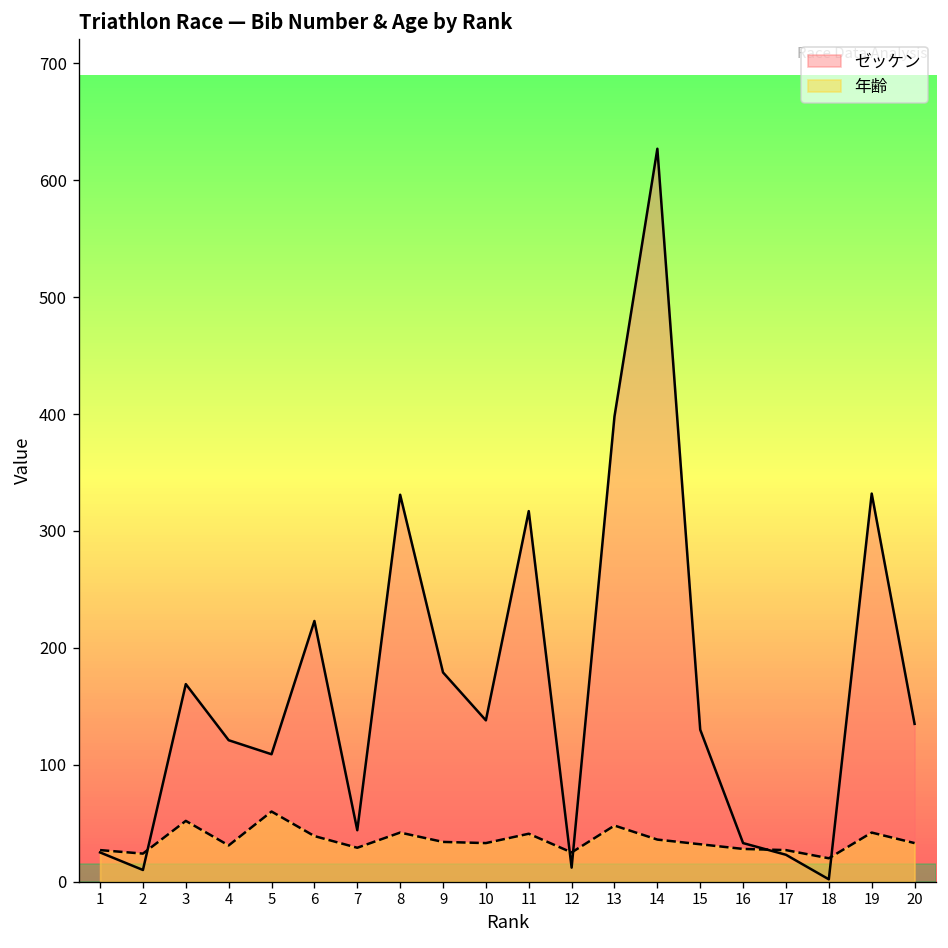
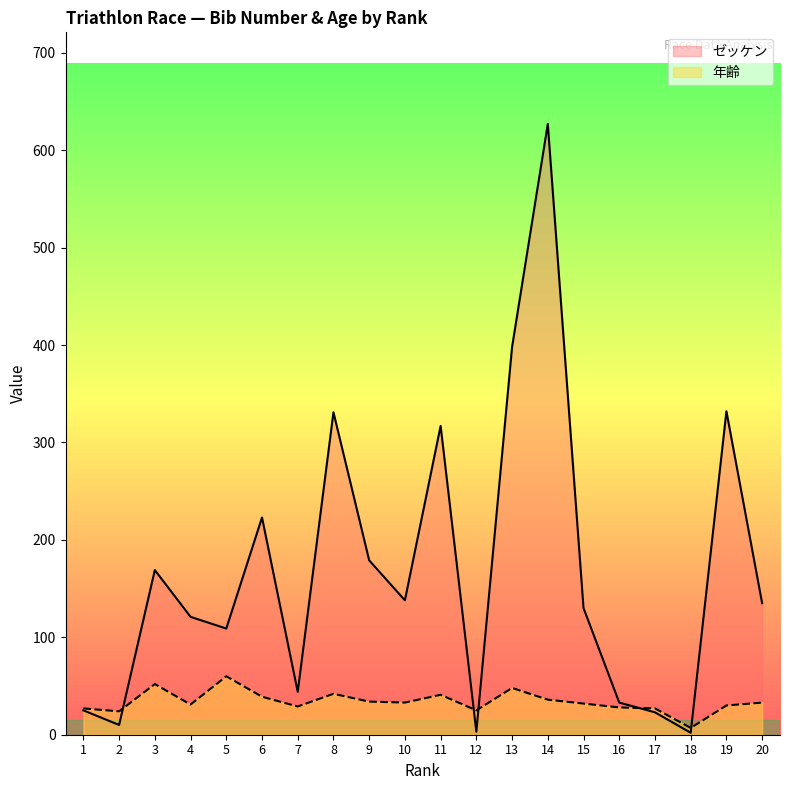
  {
    "ゼッケン": {
      "2": 10,
      "3": 170,
      "4": 120,
      "5": 110,
      "6": 220,
      "7": 40,
      "8": 330,
      "9": 180,
      "10": 140,
      "11": 320,
-     "12": 10,
+     "12": 0,
      "13": 400,
      "14": 630,
      "15": 130,
      "16": 30,
      "17": 20,
      "18": 0,
      "19": 330,
      "20": 140
    },
    "年齢": {
      "2": 20,
      "3": 50,
      "4": 30,
      "5": 60,
      "6": 40,
      "7": 30,
      "8": 40,
      "9": 30,
      "10": 30,
      "11": 40,
      "12": 30,
      "13": 50,
      "14": 40,
      "15": 30,
      "16": 30,
      "17": 30,
-     "18": 20,
-     "19": 40,
+     "18": 10,
+     "19": 30,
      "20": 30
    }
  }
